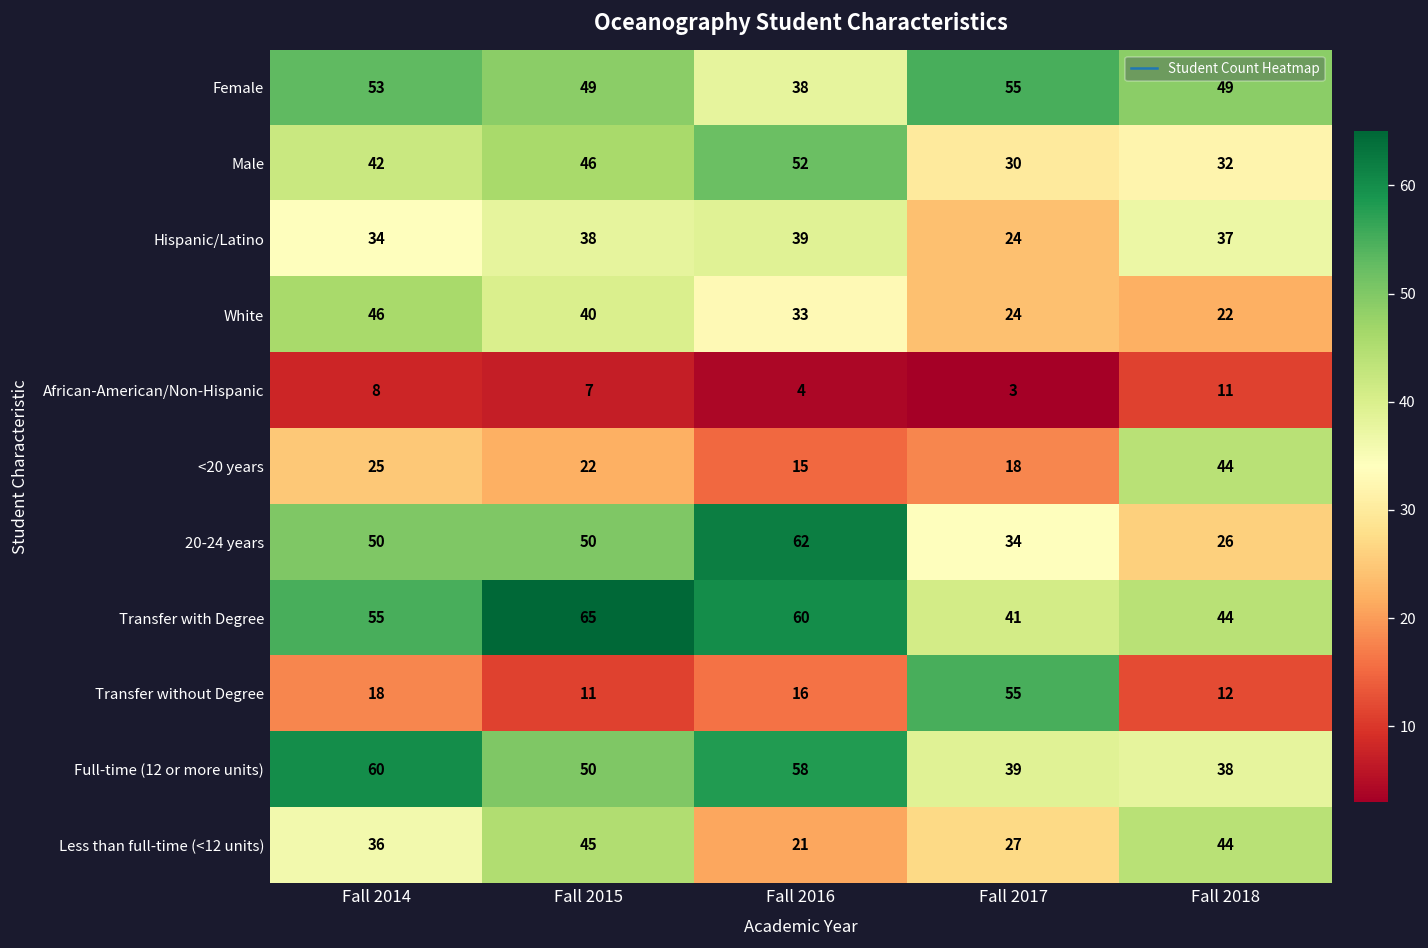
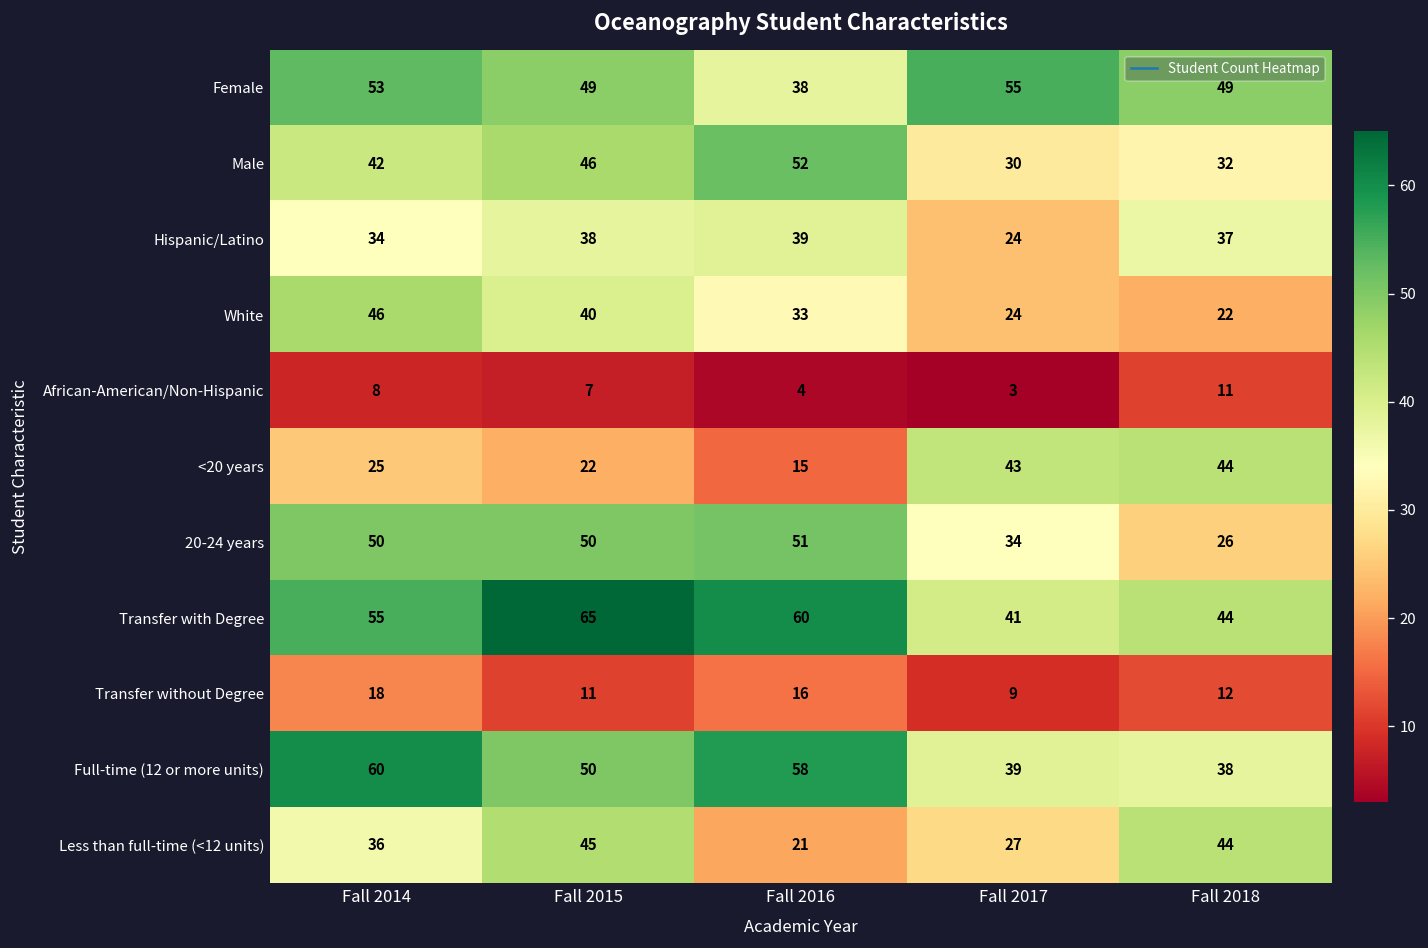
  {
    "Female": {
      "Fall 2014": 53,
      "Fall 2015": 49,
      "Fall 2016": 38,
      "Fall 2017": 55,
      "Fall 2018": 49
    },
    "Male": {
      "Fall 2014": 42,
      "Fall 2015": 46,
      "Fall 2016": 52,
      "Fall 2017": 30,
      "Fall 2018": 32
    },
    "Hispanic/Latino": {
      "Fall 2014": 34,
      "Fall 2015": 38,
      "Fall 2016": 39,
      "Fall 2017": 24,
      "Fall 2018": 37
    },
    "White": {
      "Fall 2014": 46,
      "Fall 2015": 40,
      "Fall 2016": 33,
      "Fall 2017": 24,
      "Fall 2018": 22
    },
    "African-American/Non-Hispanic": {
      "Fall 2014": 8,
      "Fall 2015": 7,
      "Fall 2016": 4,
      "Fall 2017": 3,
      "Fall 2018": 11
    },
    "<20 years": {
      "Fall 2014": 25,
      "Fall 2015": 22,
      "Fall 2016": 15,
-     "Fall 2017": 18,
+     "Fall 2017": 43,
      "Fall 2018": 44
    },
    "20-24 years": {
      "Fall 2014": 50,
      "Fall 2015": 50,
-     "Fall 2016": 62,
+     "Fall 2016": 51,
      "Fall 2017": 34,
      "Fall 2018": 26
    },
    "Transfer with Degree": {
      "Fall 2014": 55,
      "Fall 2015": 65,
      "Fall 2016": 60,
      "Fall 2017": 41,
      "Fall 2018": 44
    },
    "Transfer without Degree": {
      "Fall 2014": 18,
      "Fall 2015": 11,
      "Fall 2016": 16,
-     "Fall 2017": 55,
+     "Fall 2017": 9,
      "Fall 2018": 12
    },
    "Full-time (12 or more units)": {
      "Fall 2014": 60,
      "Fall 2015": 50,
      "Fall 2016": 58,
      "Fall 2017": 39,
      "Fall 2018": 38
    },
    "Less than full-time (<12 units)": {
      "Fall 2014": 36,
      "Fall 2015": 45,
      "Fall 2016": 21,
      "Fall 2017": 27,
      "Fall 2018": 44
    }
  }
